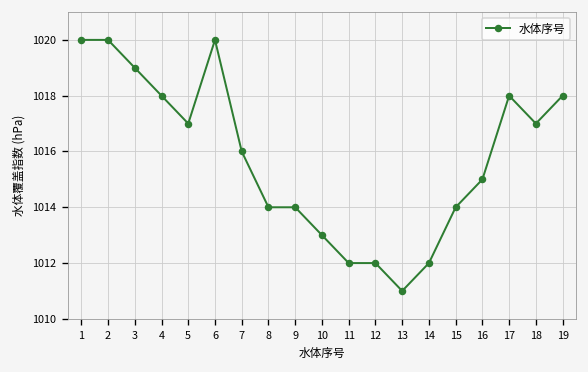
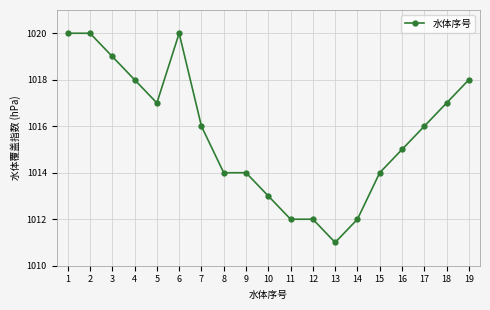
  {
    "1": 1020,
    "2": 1020,
    "3": 1019,
    "4": 1018,
    "5": 1017,
    "6": 1020,
    "7": 1016,
    "8": 1014,
    "9": 1014,
    "10": 1013,
    "11": 1012,
    "12": 1012,
    "13": 1011,
    "14": 1012,
    "15": 1014,
    "16": 1015,
-   "17": 1018,
+   "17": 1016,
    "18": 1017,
    "19": 1018
  }
